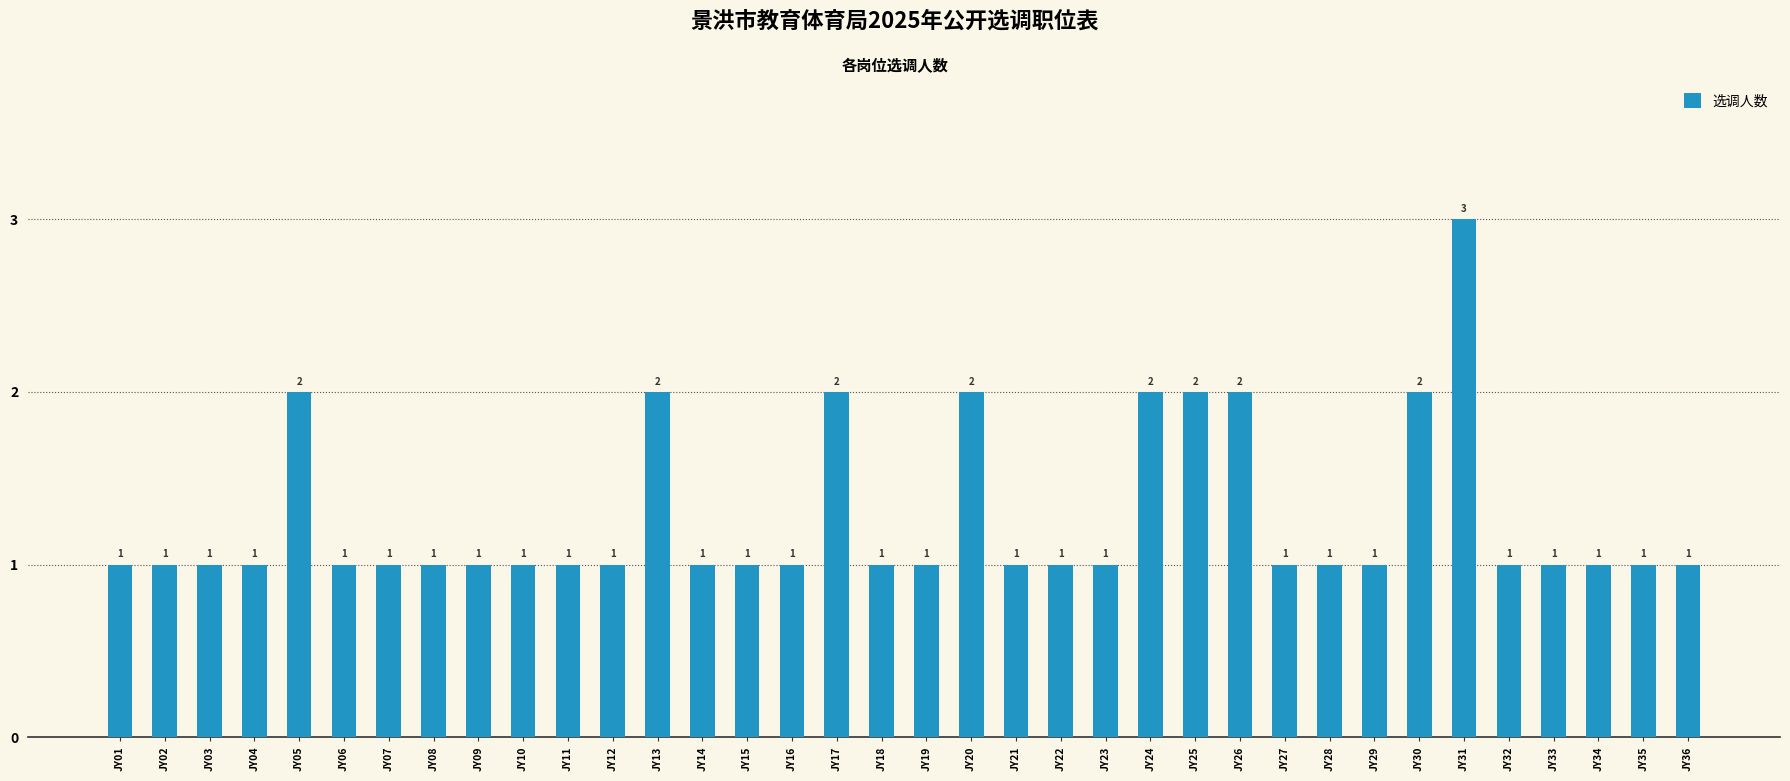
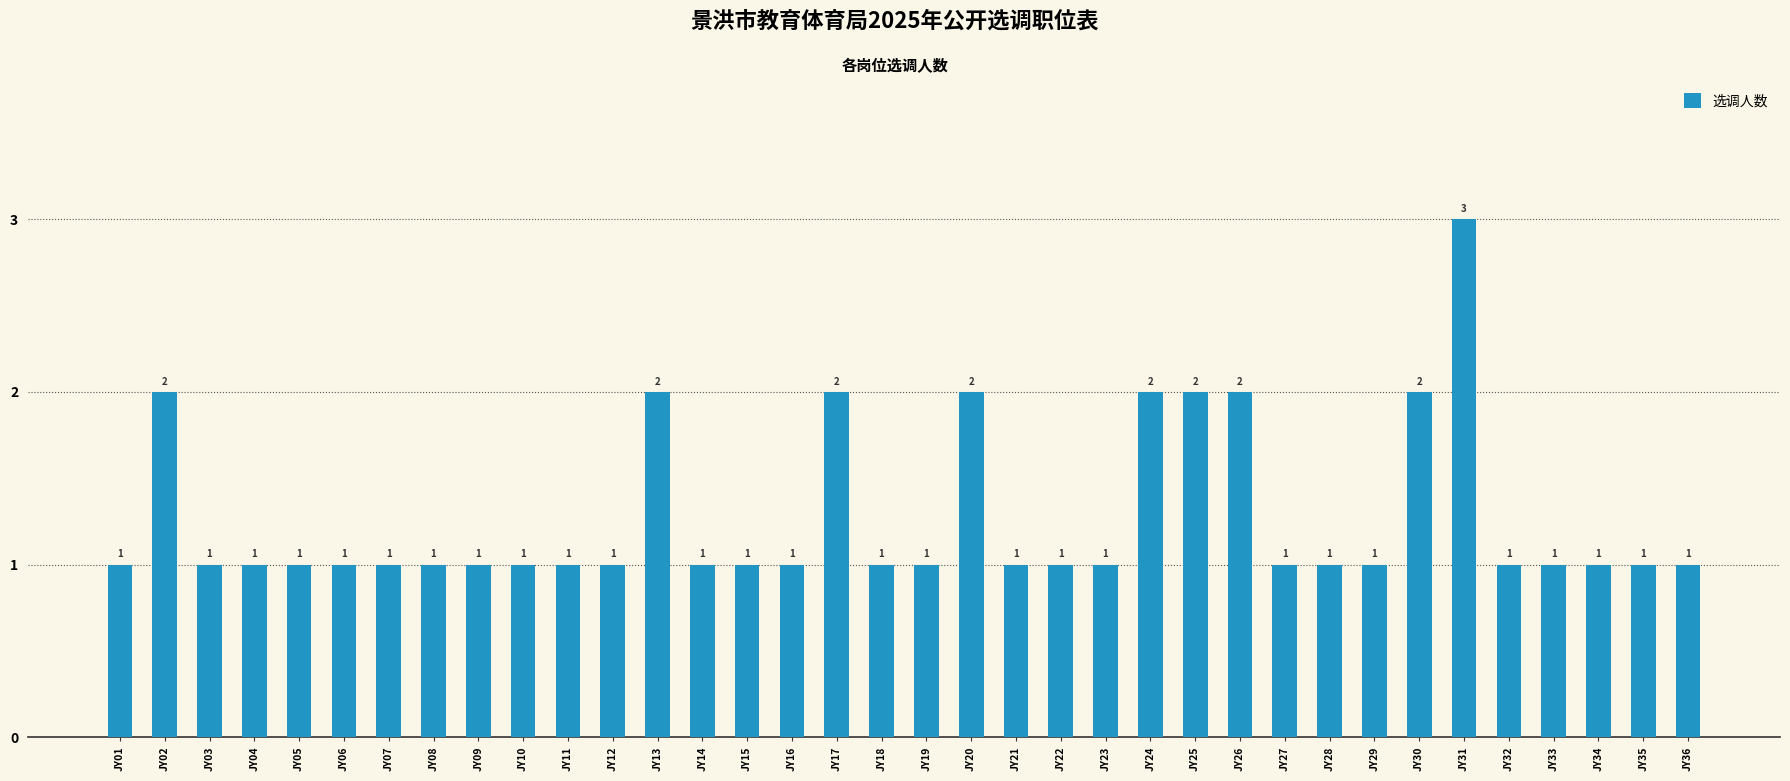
  {
    "JY01": 1,
-   "JY02": 1,
+   "JY02": 2,
    "JY03": 1,
    "JY04": 1,
-   "JY05": 2,
+   "JY05": 1,
    "JY06": 1,
    "JY07": 1,
    "JY08": 1,
    "JY09": 1,
    "JY10": 1,
    "JY11": 1,
    "JY12": 1,
    "JY13": 2,
    "JY14": 1,
    "JY15": 1,
    "JY16": 1,
    "JY17": 2,
    "JY18": 1,
    "JY19": 1,
    "JY20": 2,
    "JY21": 1,
    "JY22": 1,
    "JY23": 1,
    "JY24": 2,
    "JY25": 2,
    "JY26": 2,
    "JY27": 1,
    "JY28": 1,
    "JY29": 1,
    "JY30": 2,
    "JY31": 3,
    "JY32": 1,
    "JY33": 1,
    "JY34": 1,
    "JY35": 1,
    "JY36": 1
  }
